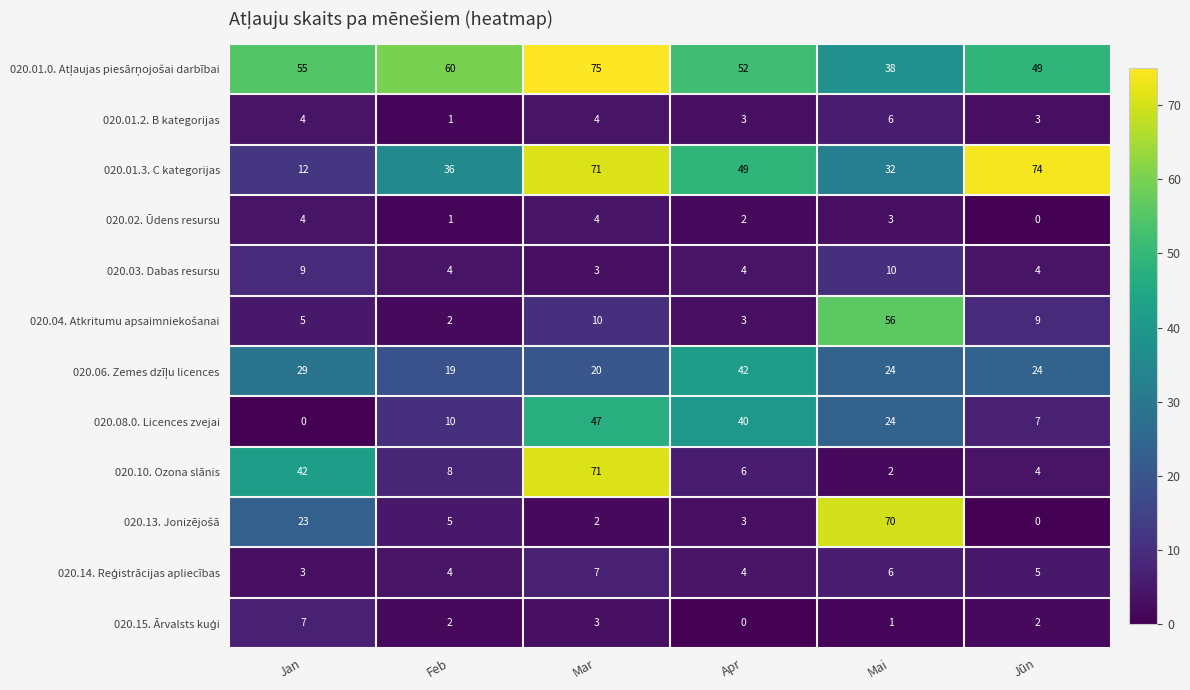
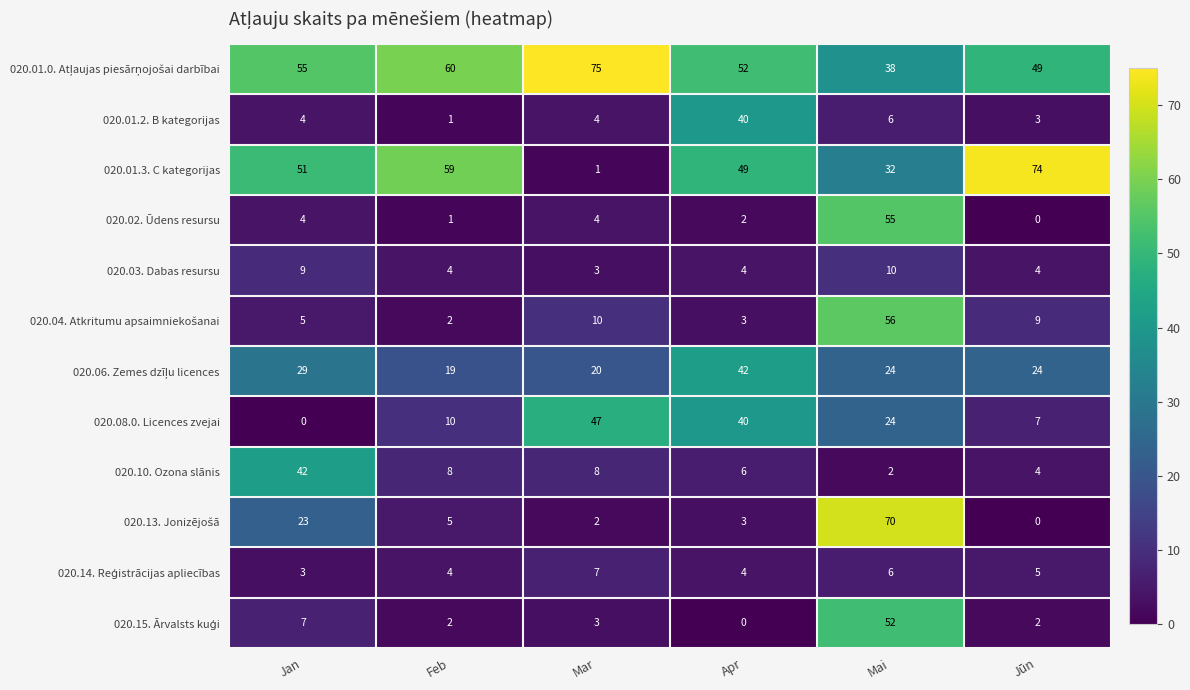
  {
    "020.01.0. Atļaujas piesārņojošai darbībai": {
      "Jan": 55,
      "Feb": 60,
      "Mar": 75,
      "Apr": 52,
      "Mai": 38,
      "Jūn": 49
    },
    "020.01.2. B kategorijas": {
      "Jan": 4,
      "Feb": 1,
      "Mar": 4,
-     "Apr": 3,
+     "Apr": 40,
      "Mai": 6,
      "Jūn": 3
    },
    "020.01.3. C kategorijas": {
-     "Jan": 12,
-     "Feb": 36,
-     "Mar": 71,
+     "Jan": 51,
+     "Feb": 59,
+     "Mar": 1,
      "Apr": 49,
      "Mai": 32,
      "Jūn": 74
    },
    "020.02. Ūdens resursu": {
      "Jan": 4,
      "Feb": 1,
      "Mar": 4,
      "Apr": 2,
-     "Mai": 3,
+     "Mai": 55,
      "Jūn": 0
    },
    "020.03. Dabas resursu": {
      "Jan": 9,
      "Feb": 4,
      "Mar": 3,
      "Apr": 4,
      "Mai": 10,
      "Jūn": 4
    },
    "020.04. Atkritumu apsaimniekošanai": {
      "Jan": 5,
      "Feb": 2,
      "Mar": 10,
      "Apr": 3,
      "Mai": 56,
      "Jūn": 9
    },
    "020.06. Zemes dzīļu licences": {
      "Jan": 29,
      "Feb": 19,
      "Mar": 20,
      "Apr": 42,
      "Mai": 24,
      "Jūn": 24
    },
    "020.08.0. Licences zvejai": {
      "Jan": 0,
      "Feb": 10,
      "Mar": 47,
      "Apr": 40,
      "Mai": 24,
      "Jūn": 7
    },
    "020.10. Ozona slānis": {
      "Jan": 42,
      "Feb": 8,
-     "Mar": 71,
+     "Mar": 8,
      "Apr": 6,
      "Mai": 2,
      "Jūn": 4
    },
    "020.13. Jonizējošā": {
      "Jan": 23,
      "Feb": 5,
      "Mar": 2,
      "Apr": 3,
      "Mai": 70,
      "Jūn": 0
    },
    "020.14. Reģistrācijas apliecības": {
      "Jan": 3,
      "Feb": 4,
      "Mar": 7,
      "Apr": 4,
      "Mai": 6,
      "Jūn": 5
    },
    "020.15. Ārvalsts kuģi": {
      "Jan": 7,
      "Feb": 2,
      "Mar": 3,
      "Apr": 0,
-     "Mai": 1,
+     "Mai": 52,
      "Jūn": 2
    }
  }
